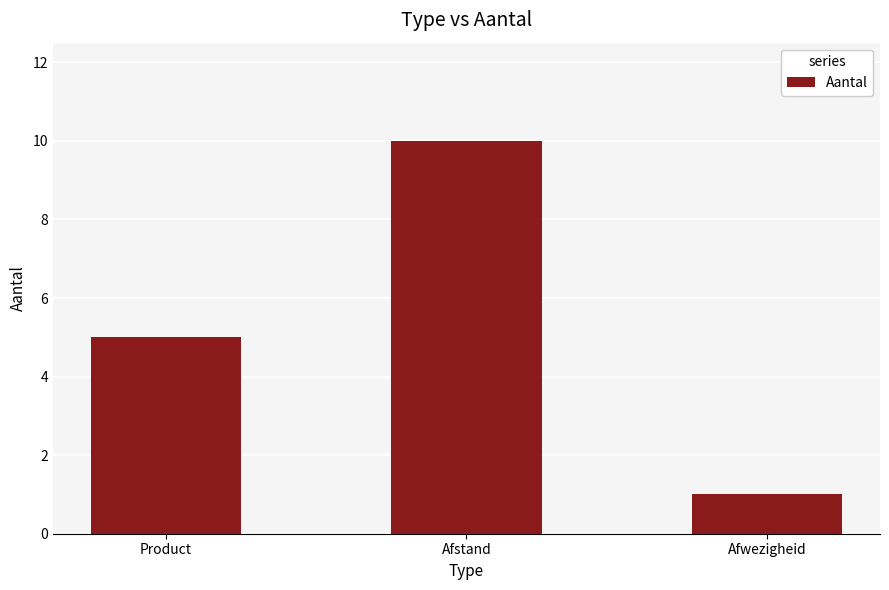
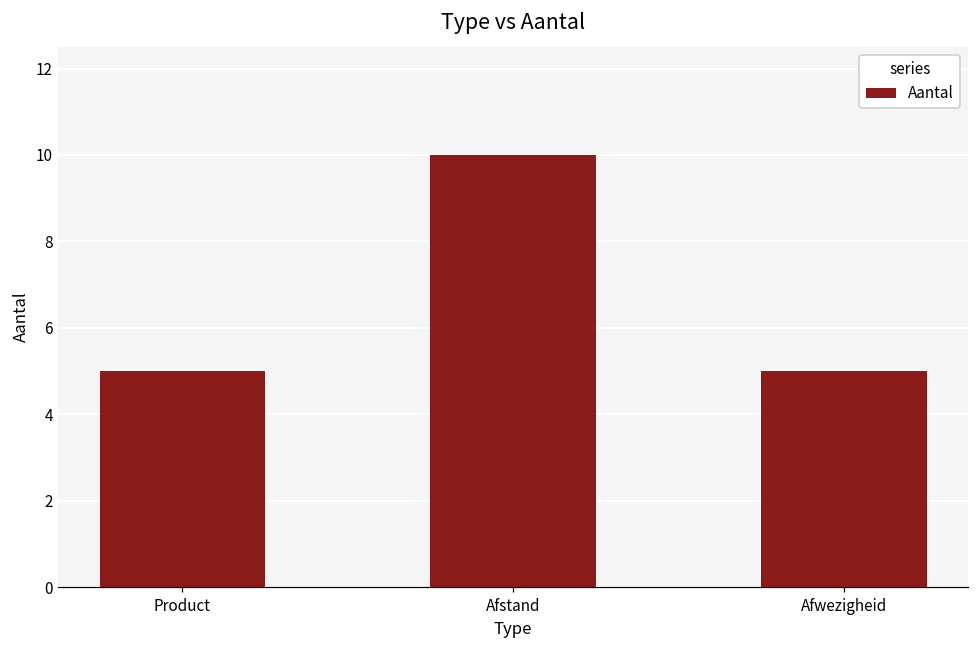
  {
    "Product": 5,
    "Afstand": 10,
-   "Afwezigheid": 1
+   "Afwezigheid": 5
  }
